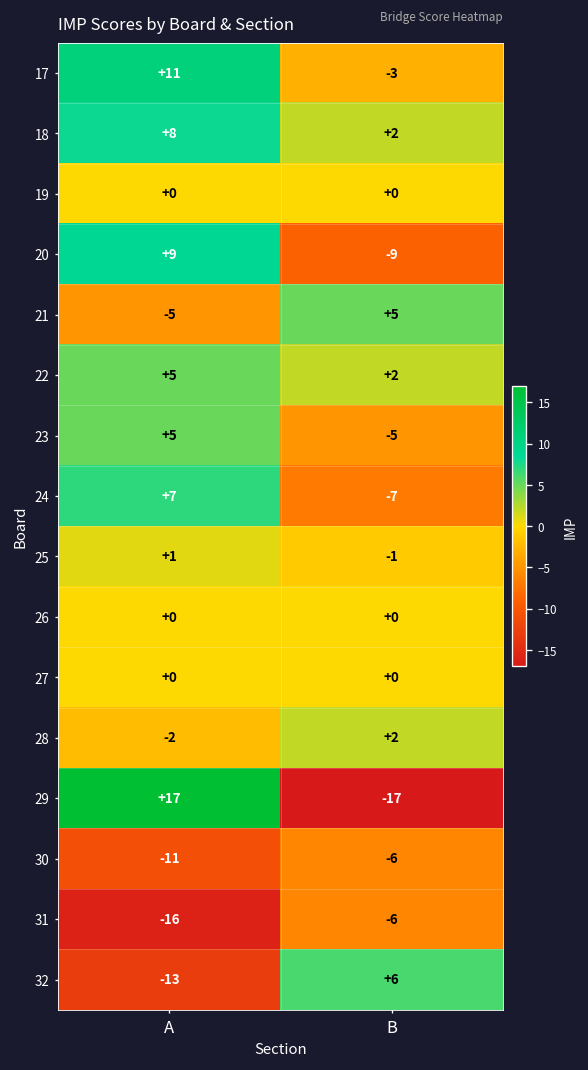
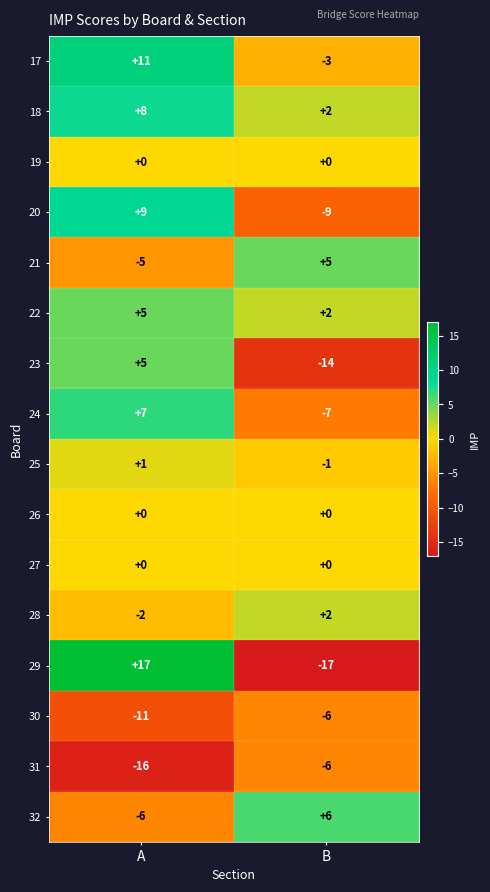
  {
    "17": {
      "A": "+11",
      "B": "-3"
    },
    "18": {
      "A": "+8",
      "B": "+2"
    },
    "19": {
      "A": "+0",
      "B": "+0"
    },
    "20": {
      "A": "+9",
      "B": "-9"
    },
    "21": {
      "A": "-5",
      "B": "+5"
    },
    "22": {
      "A": "+5",
      "B": "+2"
    },
    "23": {
      "A": "+5",
-     "B": "-5"
+     "B": "-14"
    },
    "24": {
      "A": "+7",
      "B": "-7"
    },
    "25": {
      "A": "+1",
      "B": "-1"
    },
    "26": {
      "A": "+0",
      "B": "+0"
    },
    "27": {
      "A": "+0",
      "B": "+0"
    },
    "28": {
      "A": "-2",
      "B": "+2"
    },
    "29": {
      "A": "+17",
      "B": "-17"
    },
    "30": {
      "A": "-11",
      "B": "-6"
    },
    "31": {
      "A": "-16",
      "B": "-6"
    },
    "32": {
-     "A": "-13",
+     "A": "-6",
      "B": "+6"
    }
  }
